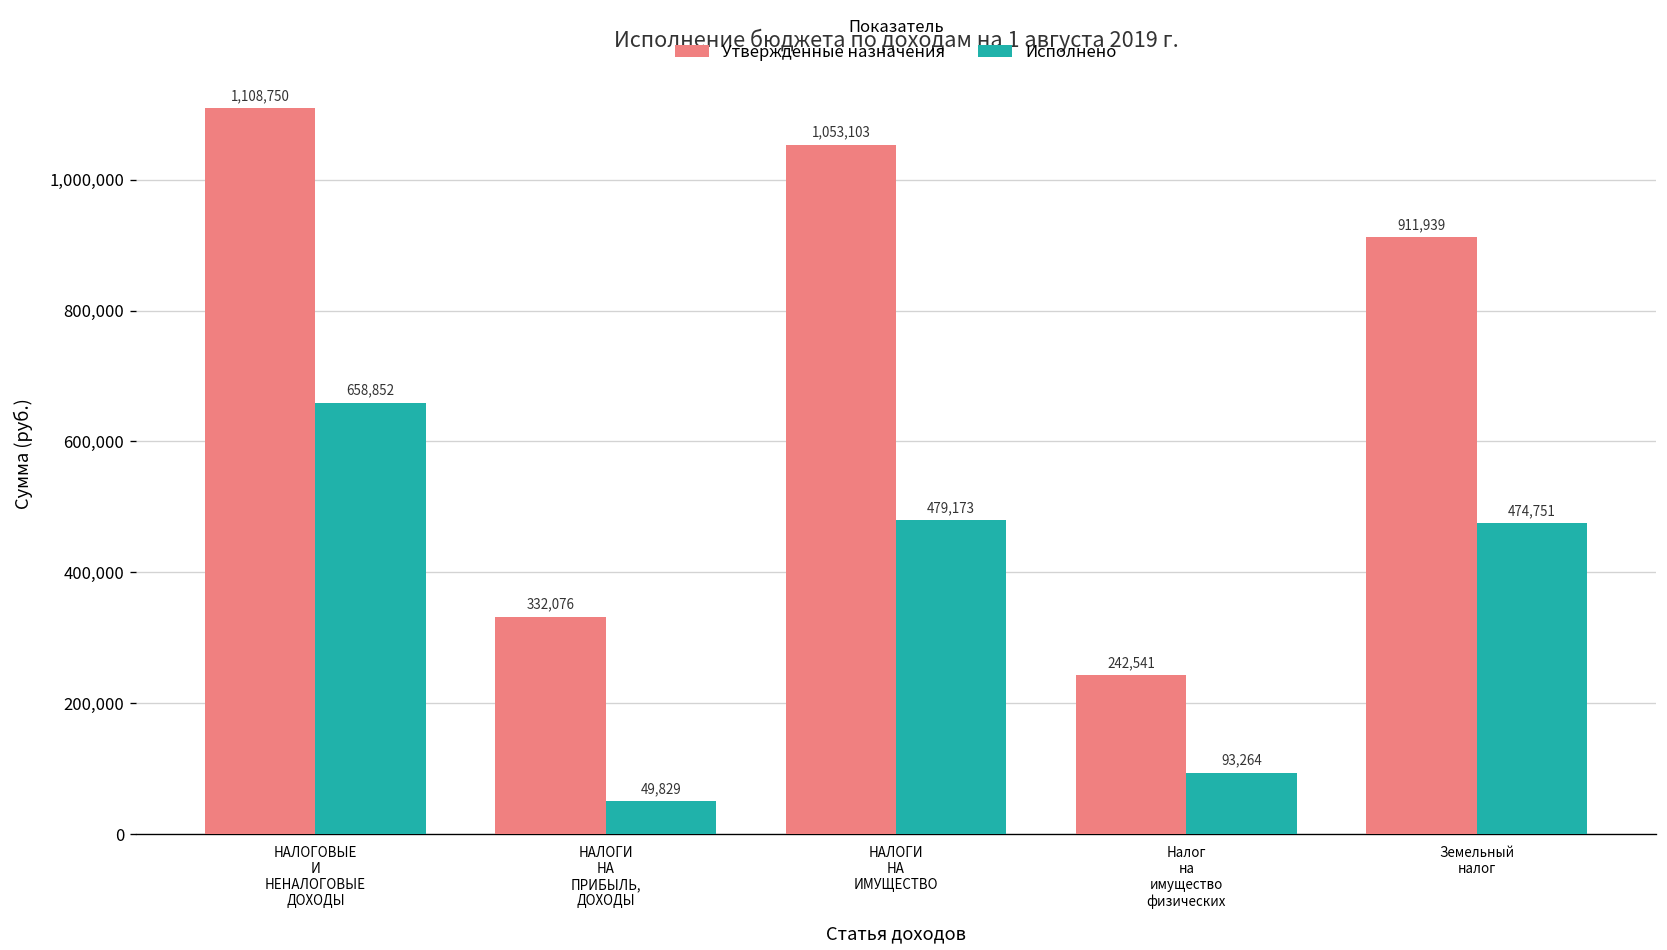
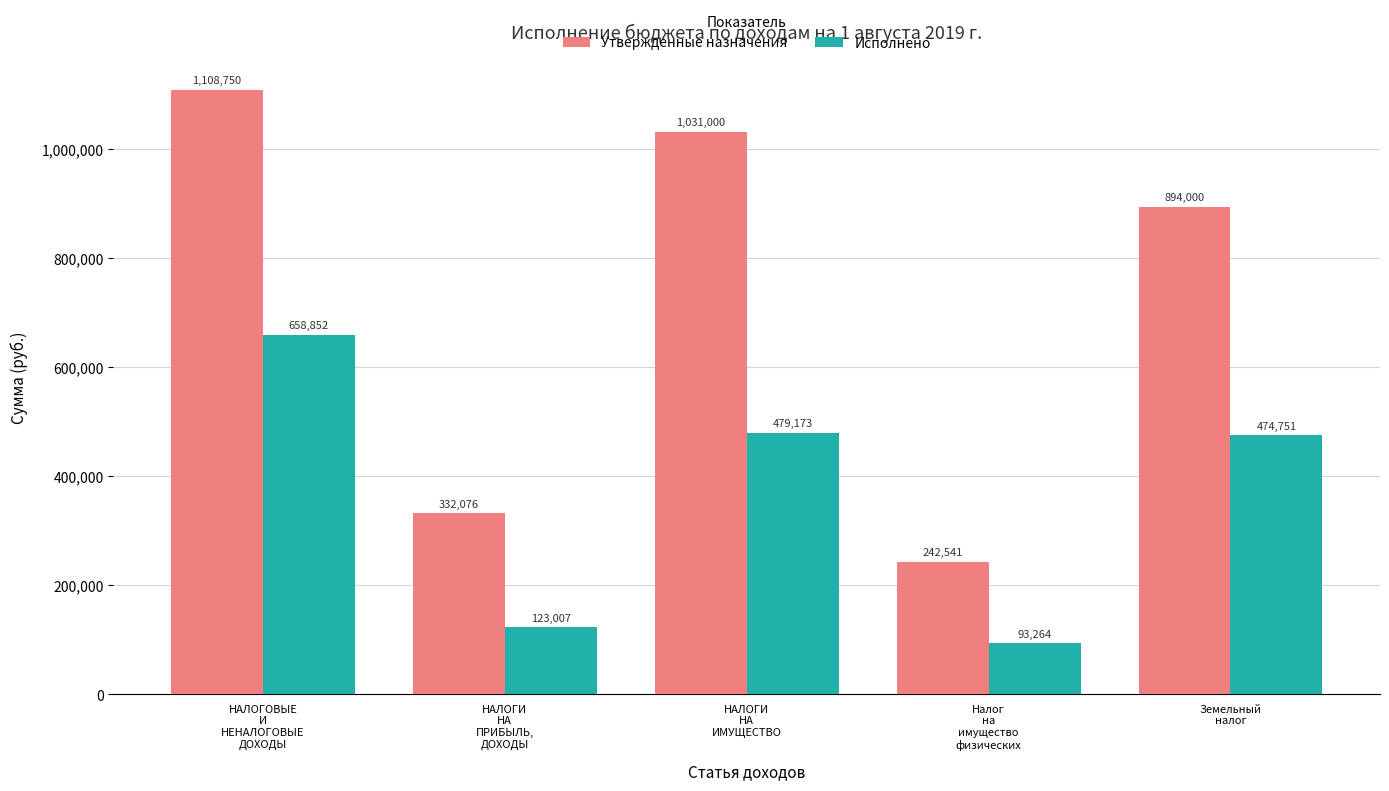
  {
    "Утвержденные назначения": {
      "НАЛОГОВЫЕ И НЕНАЛОГОВЫЕ ДОХОДЫ": "1,108,750",
      "НАЛОГИ НА ПРИБЫЛЬ, ДОХОДЫ": "332,076",
-     "НАЛОГИ НА ИМУЩЕСТВО": "1,053,103",
+     "НАЛОГИ НА ИМУЩЕСТВО": "1,031,000",
      "Налог на имущество физических": "242,541",
-     "Земельный налог": "911,939"
+     "Земельный налог": "894,000"
    },
    "Исполнено": {
      "НАЛОГОВЫЕ И НЕНАЛОГОВЫЕ ДОХОДЫ": "658,852",
-     "НАЛОГИ НА ПРИБЫЛЬ, ДОХОДЫ": "49,829",
+     "НАЛОГИ НА ПРИБЫЛЬ, ДОХОДЫ": "123,007",
      "НАЛОГИ НА ИМУЩЕСТВО": "479,173",
      "Налог на имущество физических": "93,264",
      "Земельный налог": "474,751"
    }
  }
